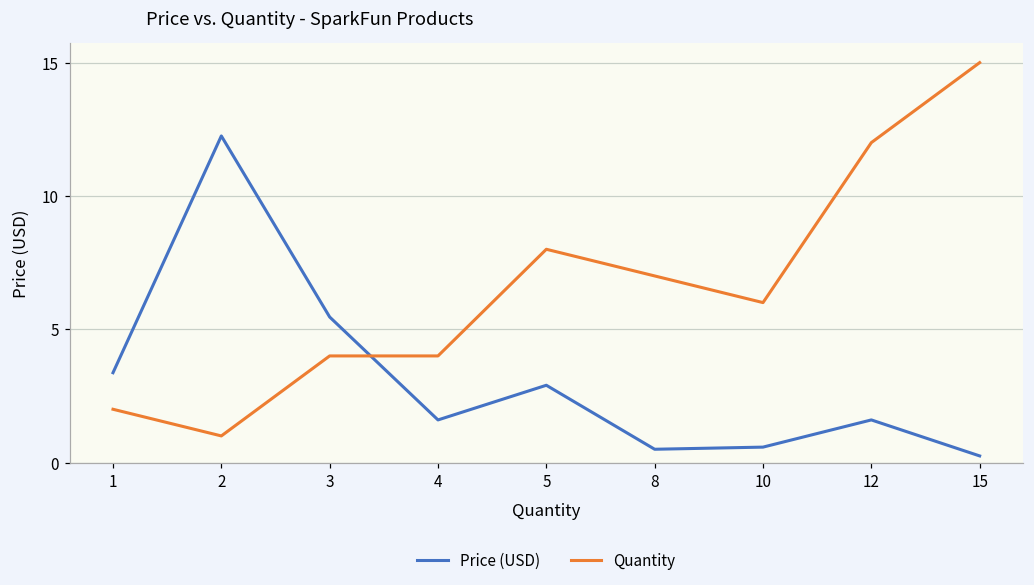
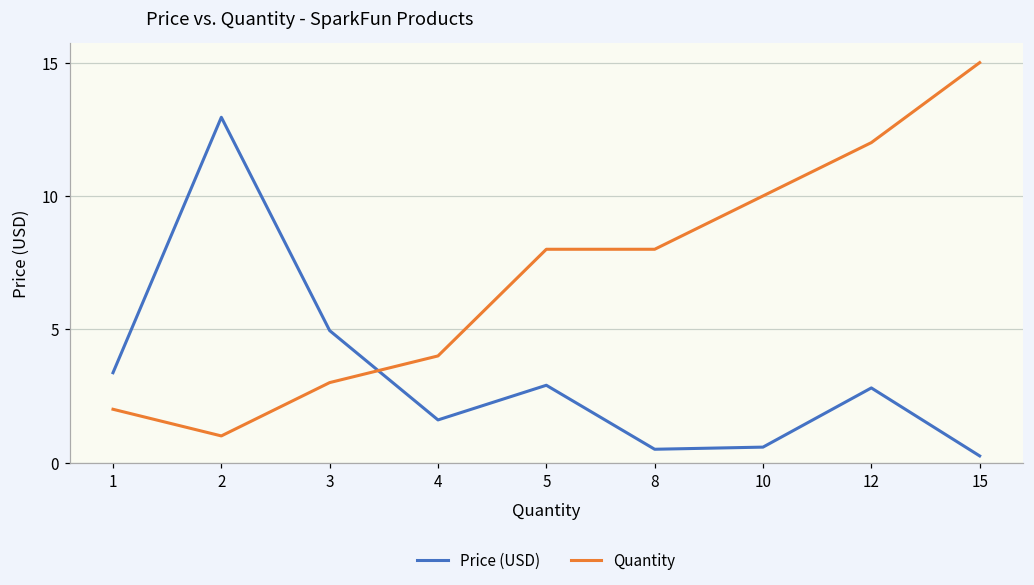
  {
    "Price (USD)": {
      "1": 3.4,
-     "2": 12.3,
-     "3": 5.5,
+     "2": 13.0,
+     "3": 5.0,
      "4": 1.6,
      "5": 2.9,
      "8": 0.5,
      "10": 0.6,
-     "12": 1.6,
+     "12": 2.8,
      "15": 0.3
    },
    "Quantity": {
      "1": 2,
      "2": 1,
-     "3": 4,
+     "3": 3,
      "4": 4,
      "5": 8,
-     "8": 7,
-     "10": 6,
+     "8": 8,
+     "10": 10,
      "12": 12,
      "15": 15
    }
  }
